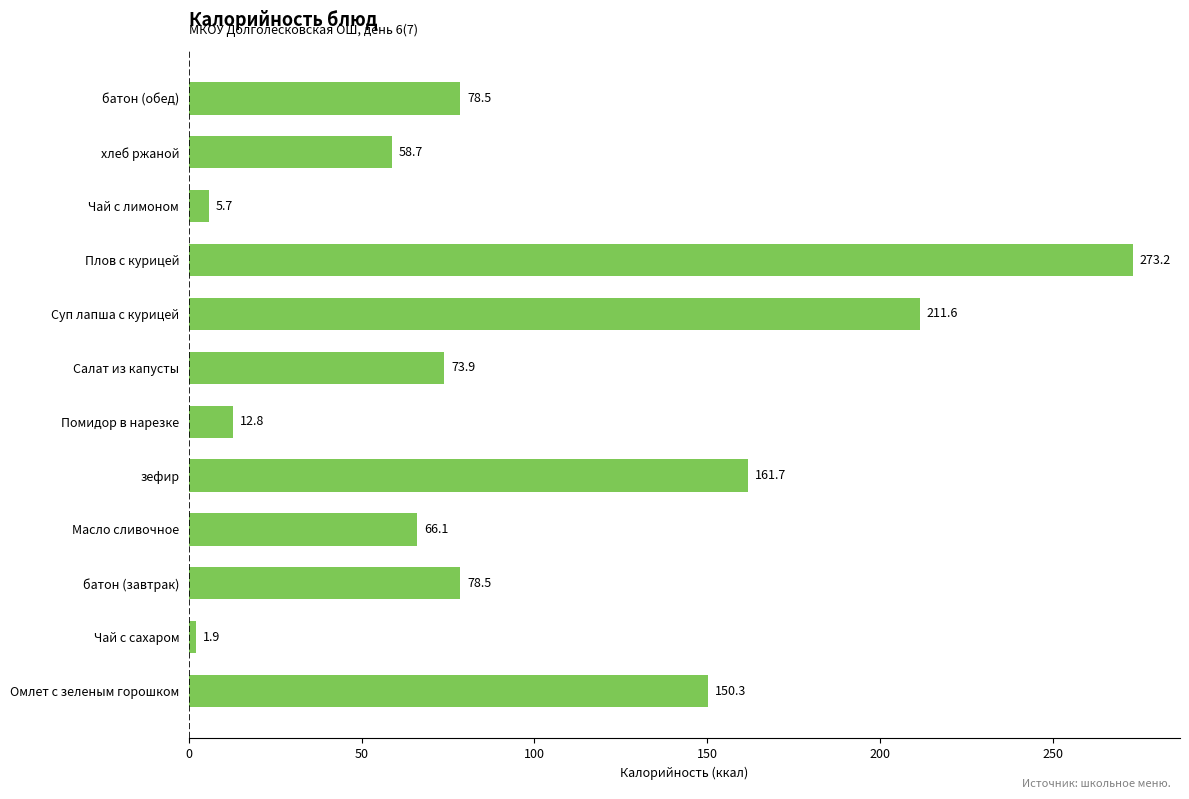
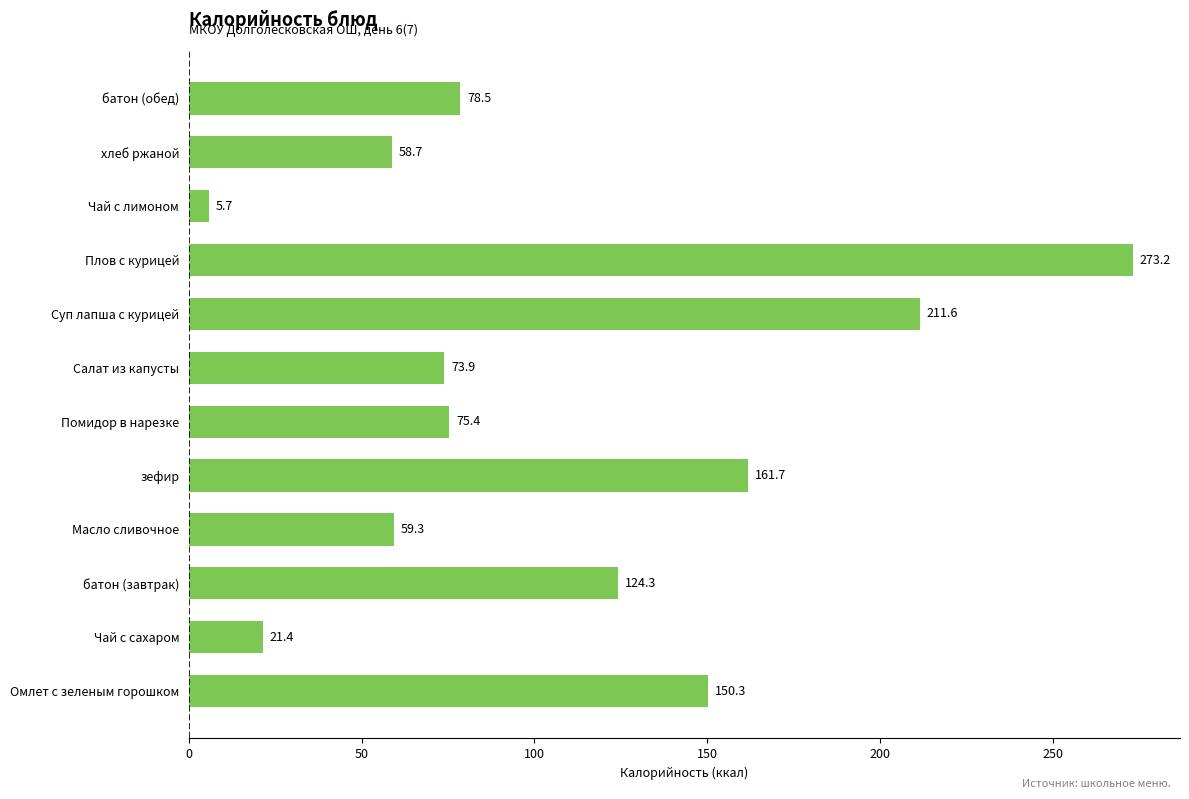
  {
    "батон (обед)": 78.5,
    "хлеб ржаной": 58.7,
    "Чай с лимоном": 5.7,
    "Плов с курицей": 273.2,
    "Суп лапша с курицей": 211.6,
    "Салат из капусты": 73.9,
-   "Помидор в нарезке": 12.8,
+   "Помидор в нарезке": 75.4,
    "зефир": 161.7,
-   "Масло сливочное": 66.1,
-   "батон (завтрак)": 78.5,
-   "Чай с сахаром": 1.9,
+   "Масло сливочное": 59.3,
+   "батон (завтрак)": 124.3,
+   "Чай с сахаром": 21.4,
    "Омлет с зеленым горошком": 150.3
  }
